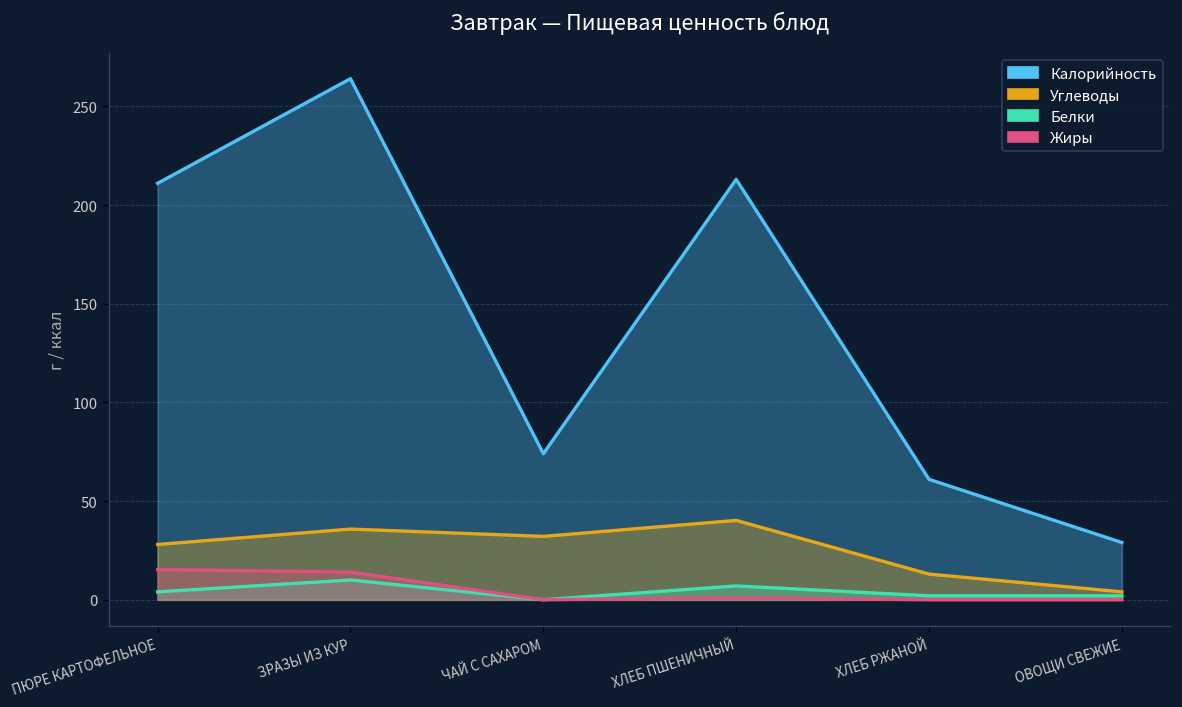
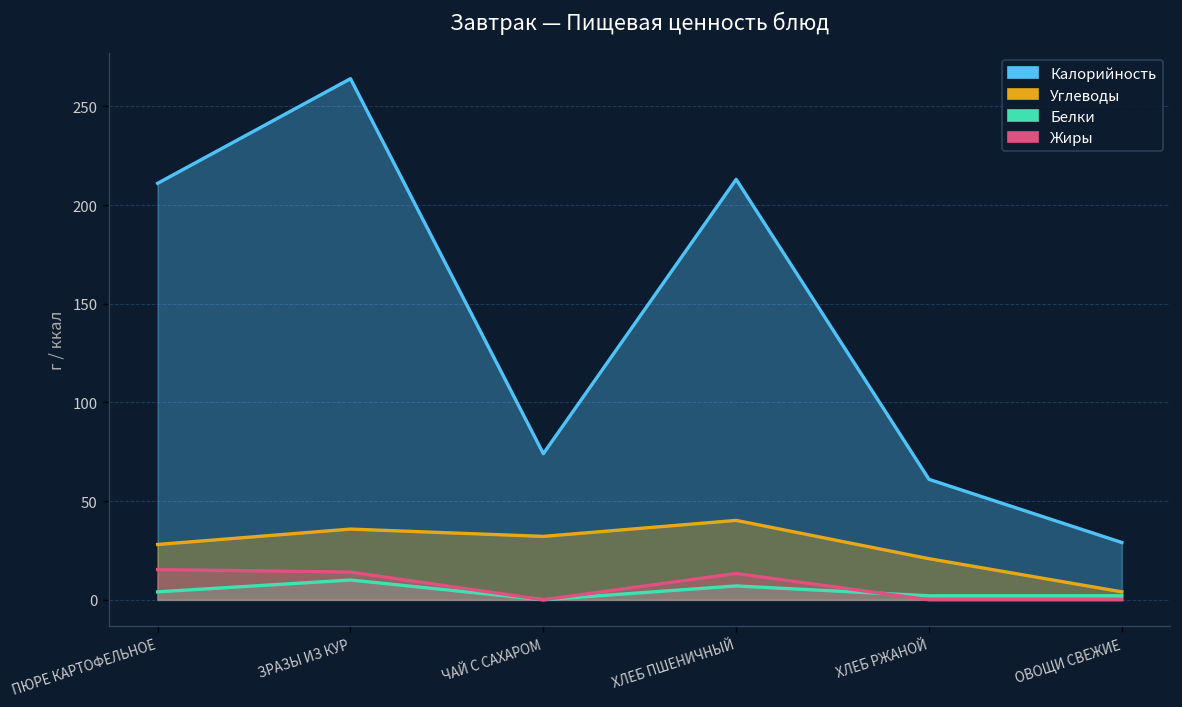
  {
    "Углеводы": {
      "ПЮРЕ КАРТОФЕЛЬНОЕ": 28,
      "ЗРАЗЫ ИЗ КУР": 36,
      "ЧАЙ С САХАРОМ": 32,
      "ХЛЕБ ПШЕНИЧНЫЙ": 40,
-     "ХЛЕБ РЖАНОЙ": 13,
+     "ХЛЕБ РЖАНОЙ": 21,
      "ОВОЩИ СВЕЖИЕ": 4
    },
    "Жиры": {
      "ПЮРЕ КАРТОФЕЛЬНОЕ": 15,
      "ЗРАЗЫ ИЗ КУР": 14,
-     "ХЛЕБ ПШЕНИЧНЫЙ": 1,
+     "ХЛЕБ ПШЕНИЧНЫЙ": 13,
      "ХЛЕБ РЖАНОЙ": 0,
      "ОВОЩИ СВЕЖИЕ": 0
    }
  }
